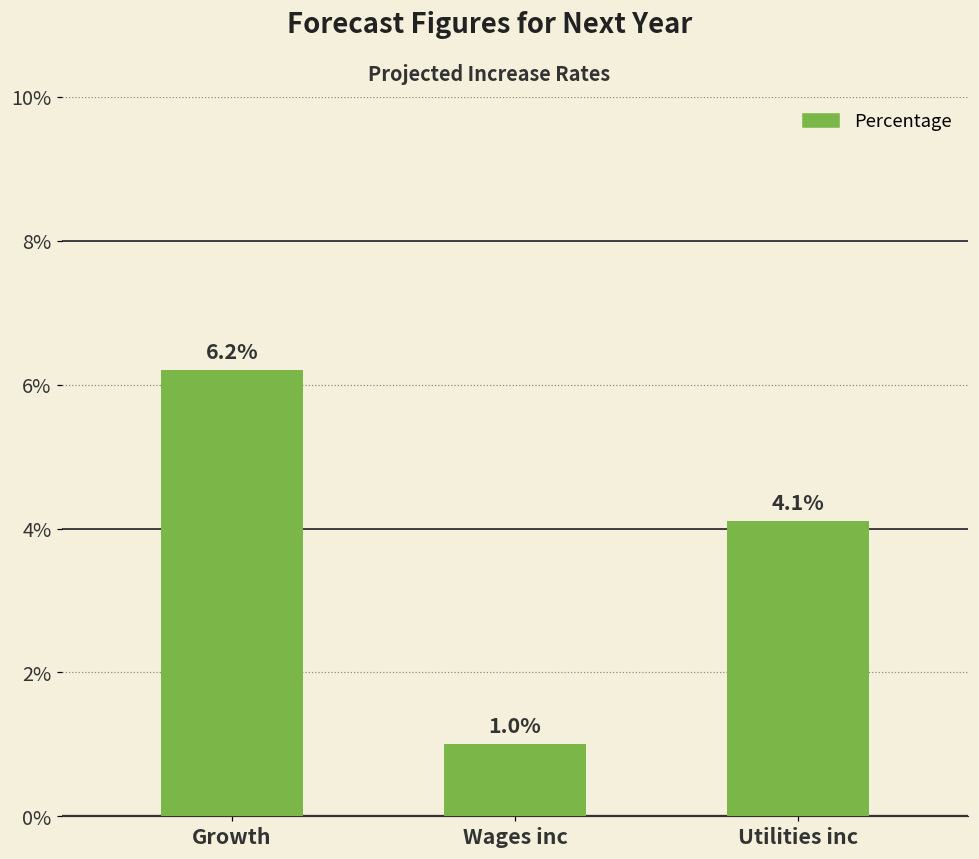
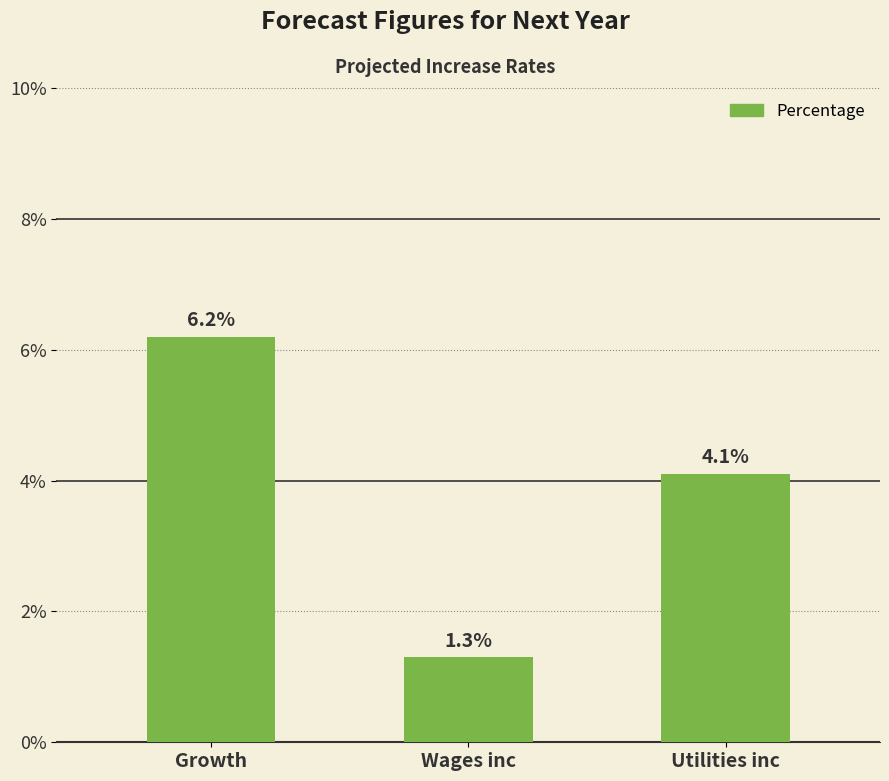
  {
    "Growth": "6.2%",
-   "Wages inc": "1.0%",
+   "Wages inc": "1.3%",
    "Utilities inc": "4.1%"
  }
